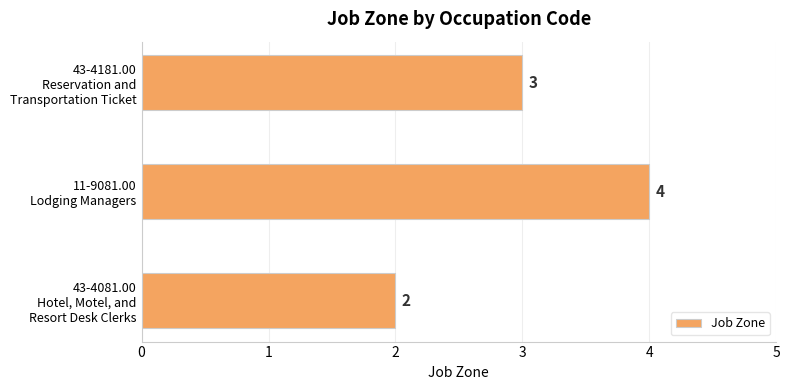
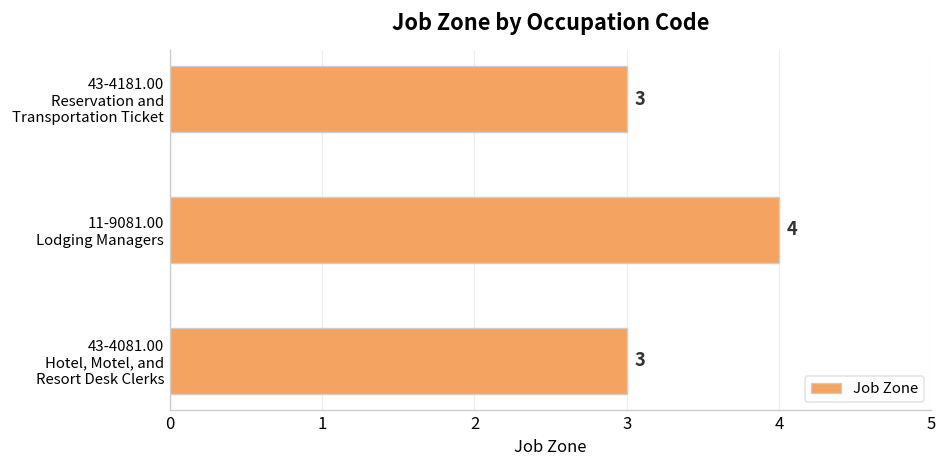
  {
    "43-4181.00 Reservation and Transportation Ticket": 3,
    "11-9081.00 Lodging Managers": 4,
-   "43-4081.00 Hotel, Motel, and Resort Desk Clerks": 2
+   "43-4081.00 Hotel, Motel, and Resort Desk Clerks": 3
  }
